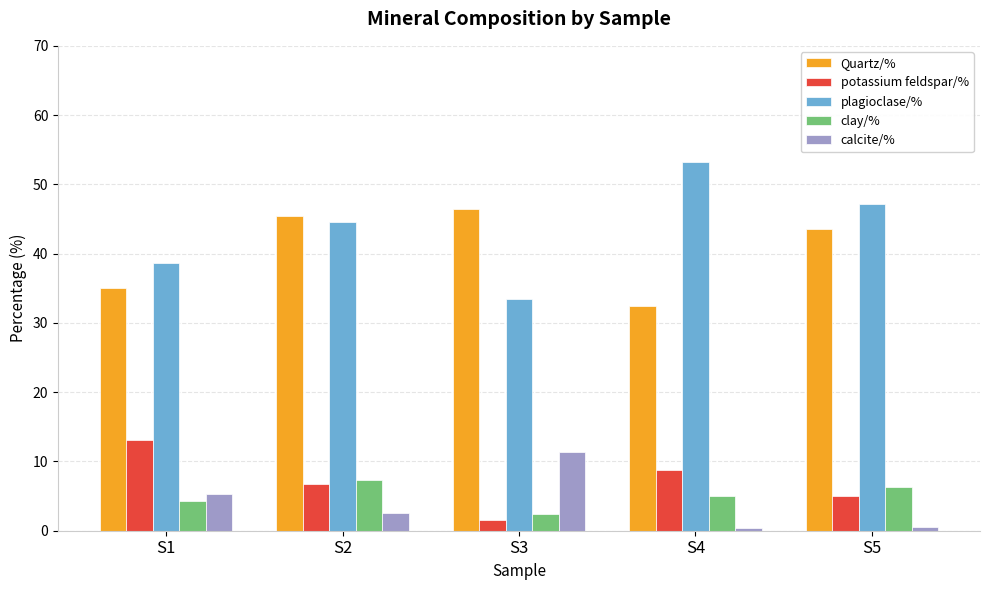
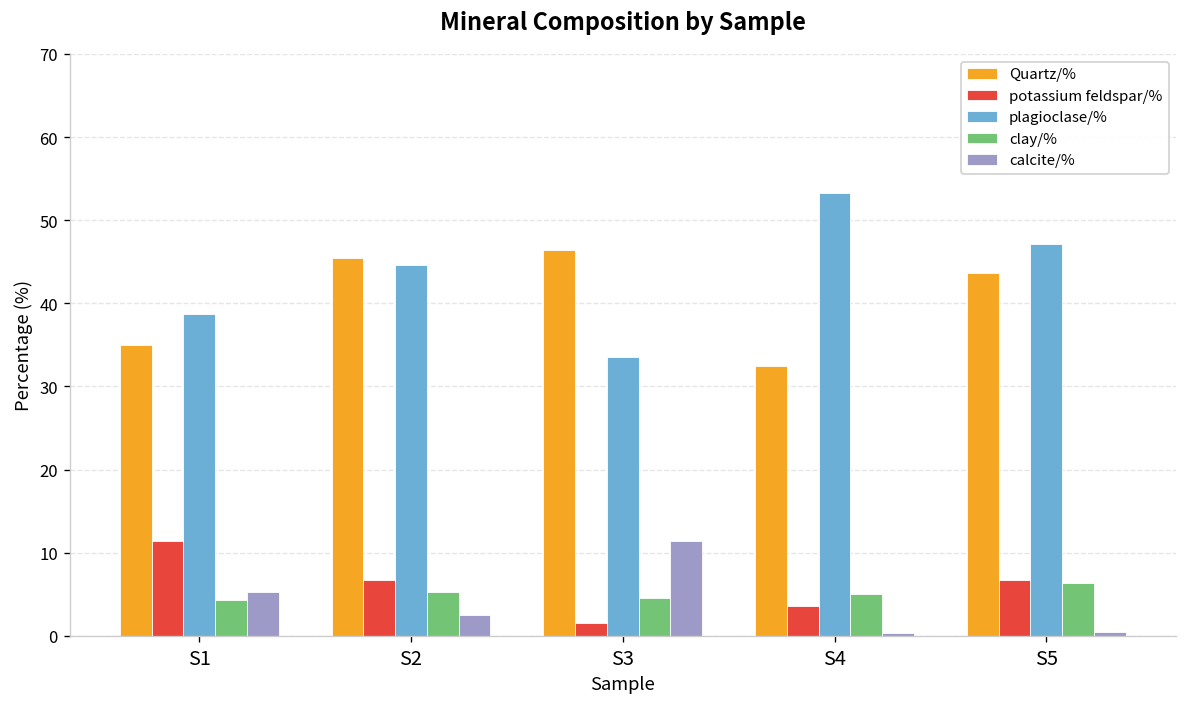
  {
    "Quartz/%": {
      "S1": 35,
      "S2": 46,
      "S3": 46,
      "S4": 33,
      "S5": 44
    },
    "potassium feldspar/%": {
-     "S1": 13,
+     "S1": 11,
      "S2": 7,
      "S3": 2,
-     "S4": 9,
-     "S5": 5
+     "S4": 4,
+     "S5": 7
    },
    "clay/%": {
      "S1": 4,
-     "S2": 7,
-     "S3": 2,
+     "S2": 5,
+     "S3": 5,
      "S4": 5,
      "S5": 6
    }
  }
